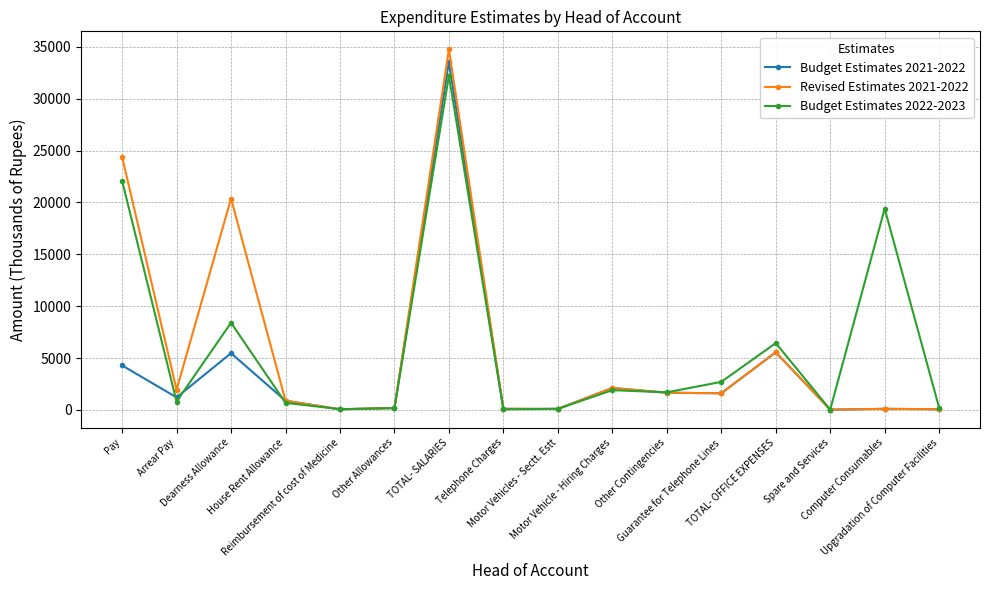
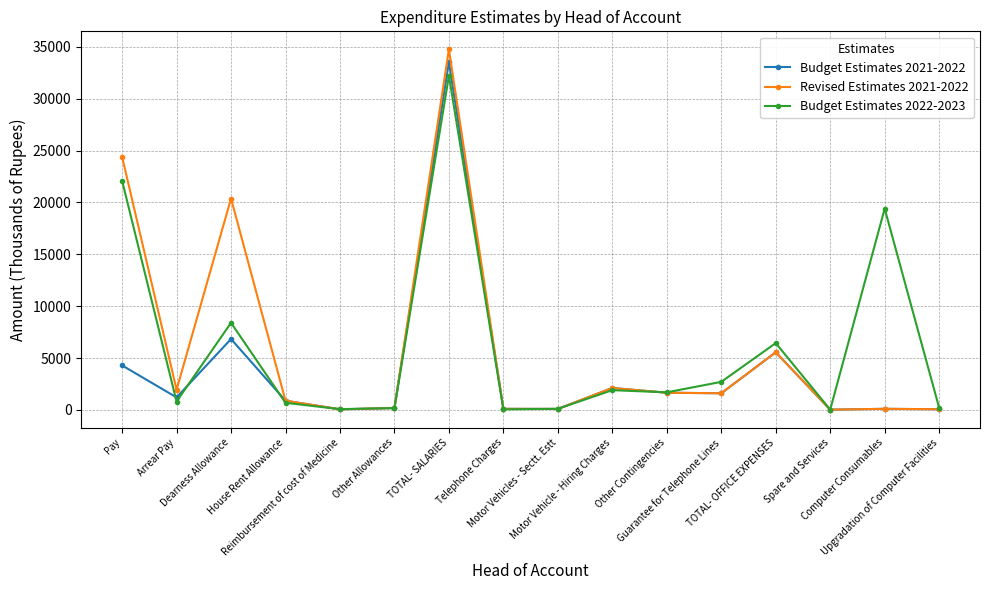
  {
    "Budget Estimates 2021-2022": {
      "Pay": 4300,
      "Arrear Pay": 1200,
-     "Dearness Allowance": 5500,
+     "Dearness Allowance": 6800,
      "TOTAL- SALARIES": 33500
    },
    "Revised Estimates 2021-2022": {
      "Pay": 24400,
      "Arrear Pay": 1900,
      "Dearness Allowance": 20400,
      "TOTAL- SALARIES": 34800
    },
    "Budget Estimates 2022-2023": {
      "Pay": 22100,
      "Arrear Pay": 800,
      "Dearness Allowance": 8400,
      "TOTAL- SALARIES": 32200,
      "Guarantee for Telephone Lines": 2700,
      "TOTAL- OFFICE EXPENSES": 6400,
      "Computer Consumables": 19400
    }
  }
